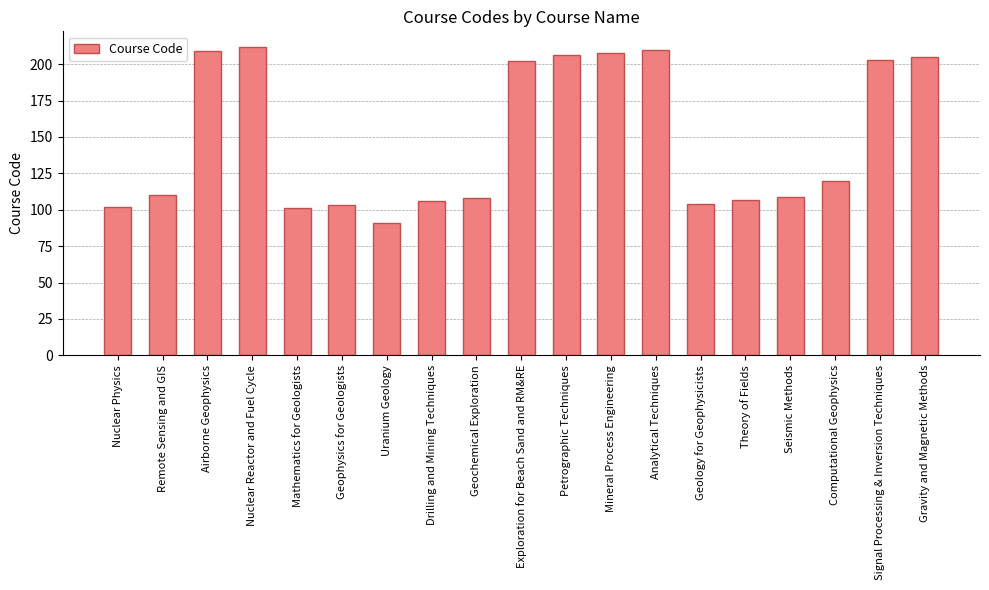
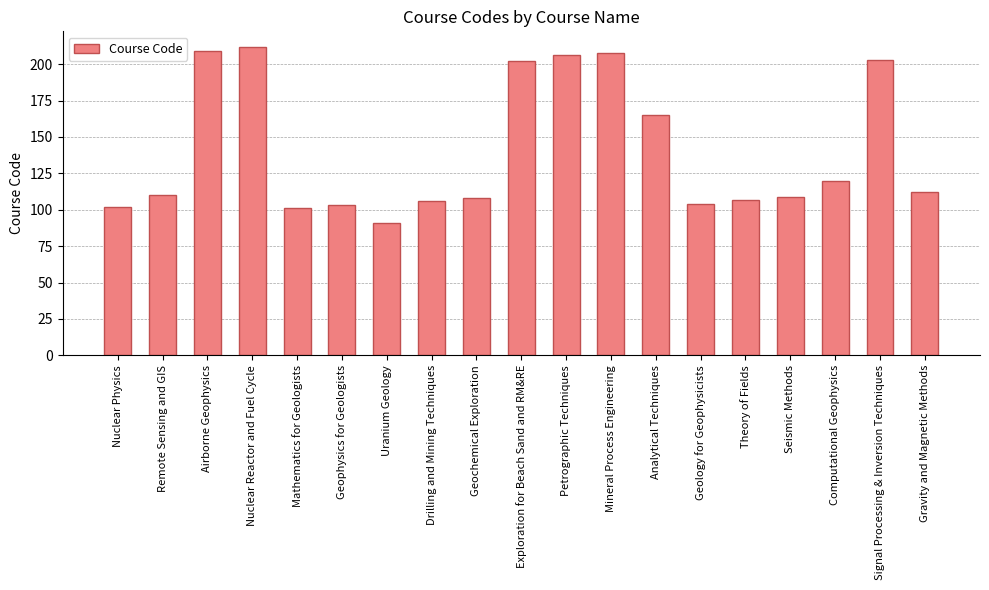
  {
    "Nuclear Physics": 102,
    "Remote Sensing and GIS": 110,
    "Airborne Geophysics": 209,
    "Nuclear Reactor and Fuel Cycle": 212,
    "Mathematics for Geologists": 101,
    "Geophysics for Geologists": 103,
    "Uranium Geology": 91,
    "Drilling and Mining Techniques": 106,
    "Geochemical Exploration": 108,
    "Exploration for Beach Sand and RM&RE": 202,
    "Petrographic Techniques": 206,
    "Mineral Process Engineering": 208,
-   "Analytical Techniques": 210,
+   "Analytical Techniques": 165,
    "Geology for Geophysicists": 104,
    "Theory of Fields": 107,
    "Seismic Methods": 109,
    "Computational Geophysics": 120,
    "Signal Processing & Inversion Techniques": 203,
-   "Gravity and Magnetic Methods": 205
+   "Gravity and Magnetic Methods": 112
  }
